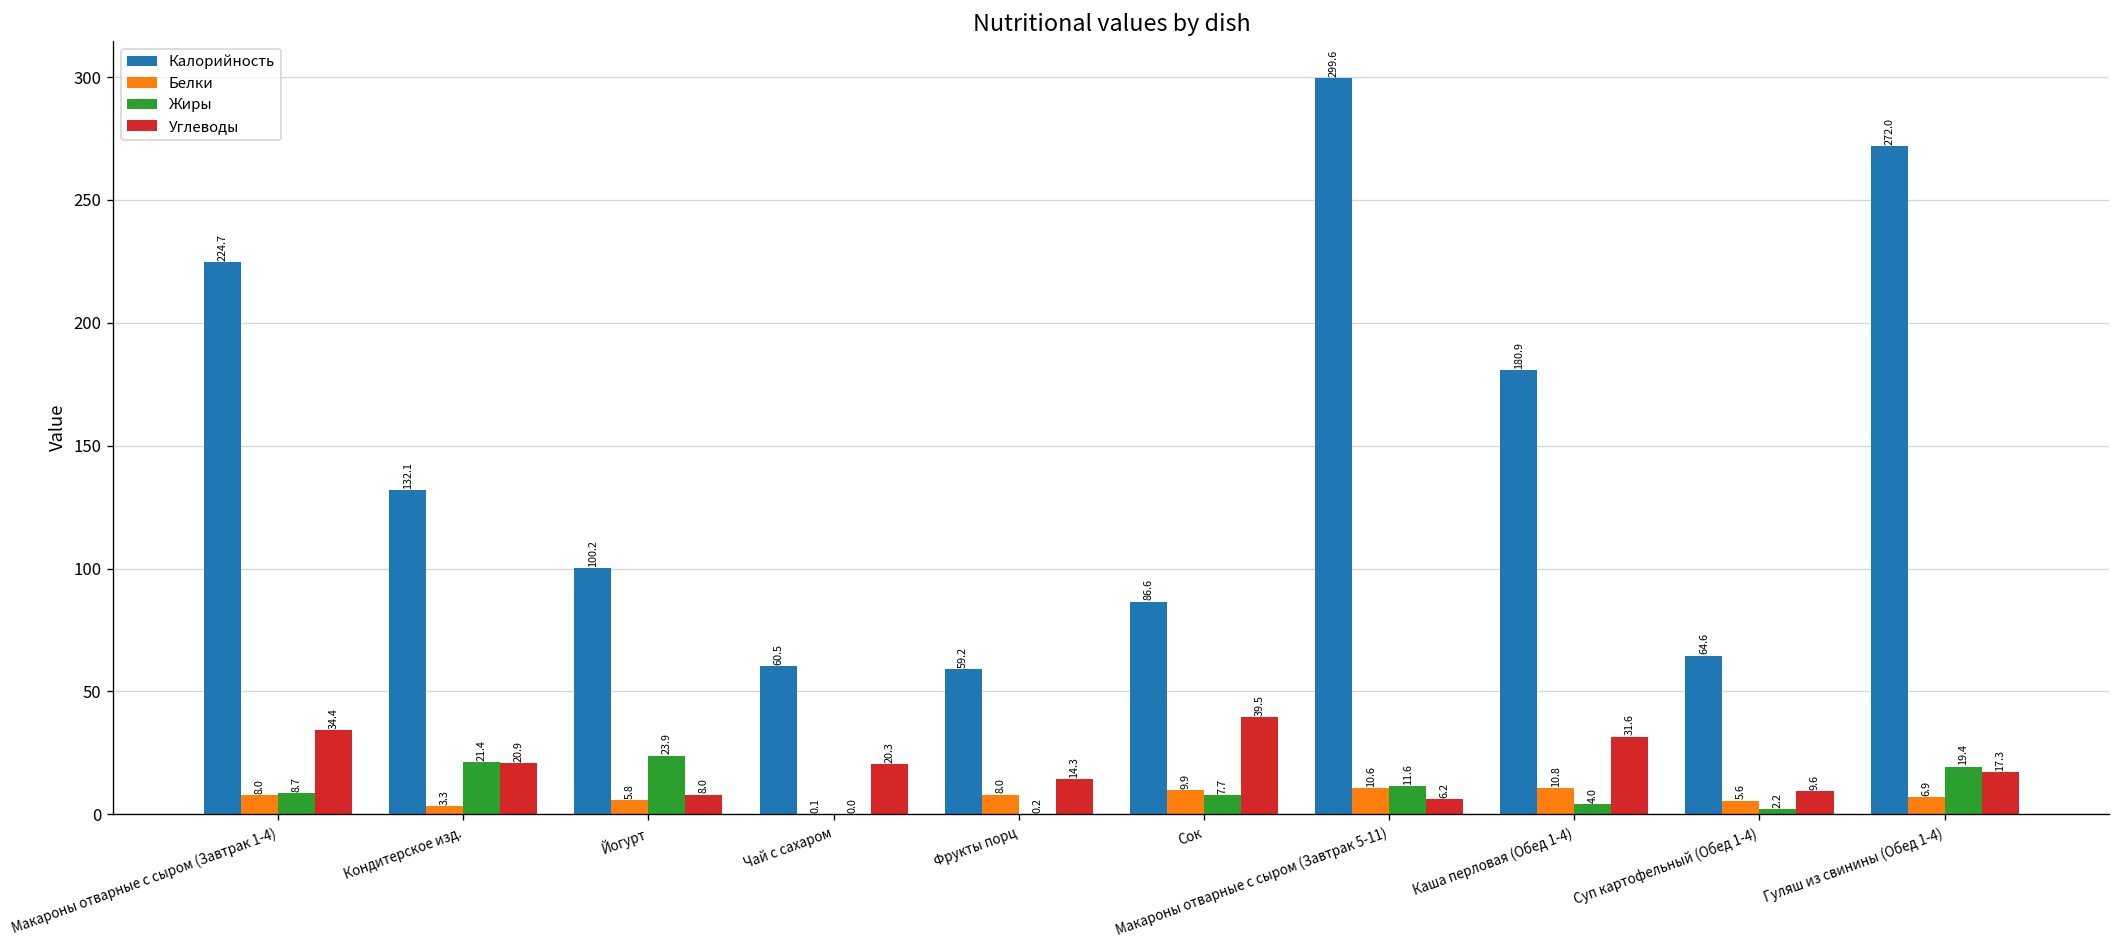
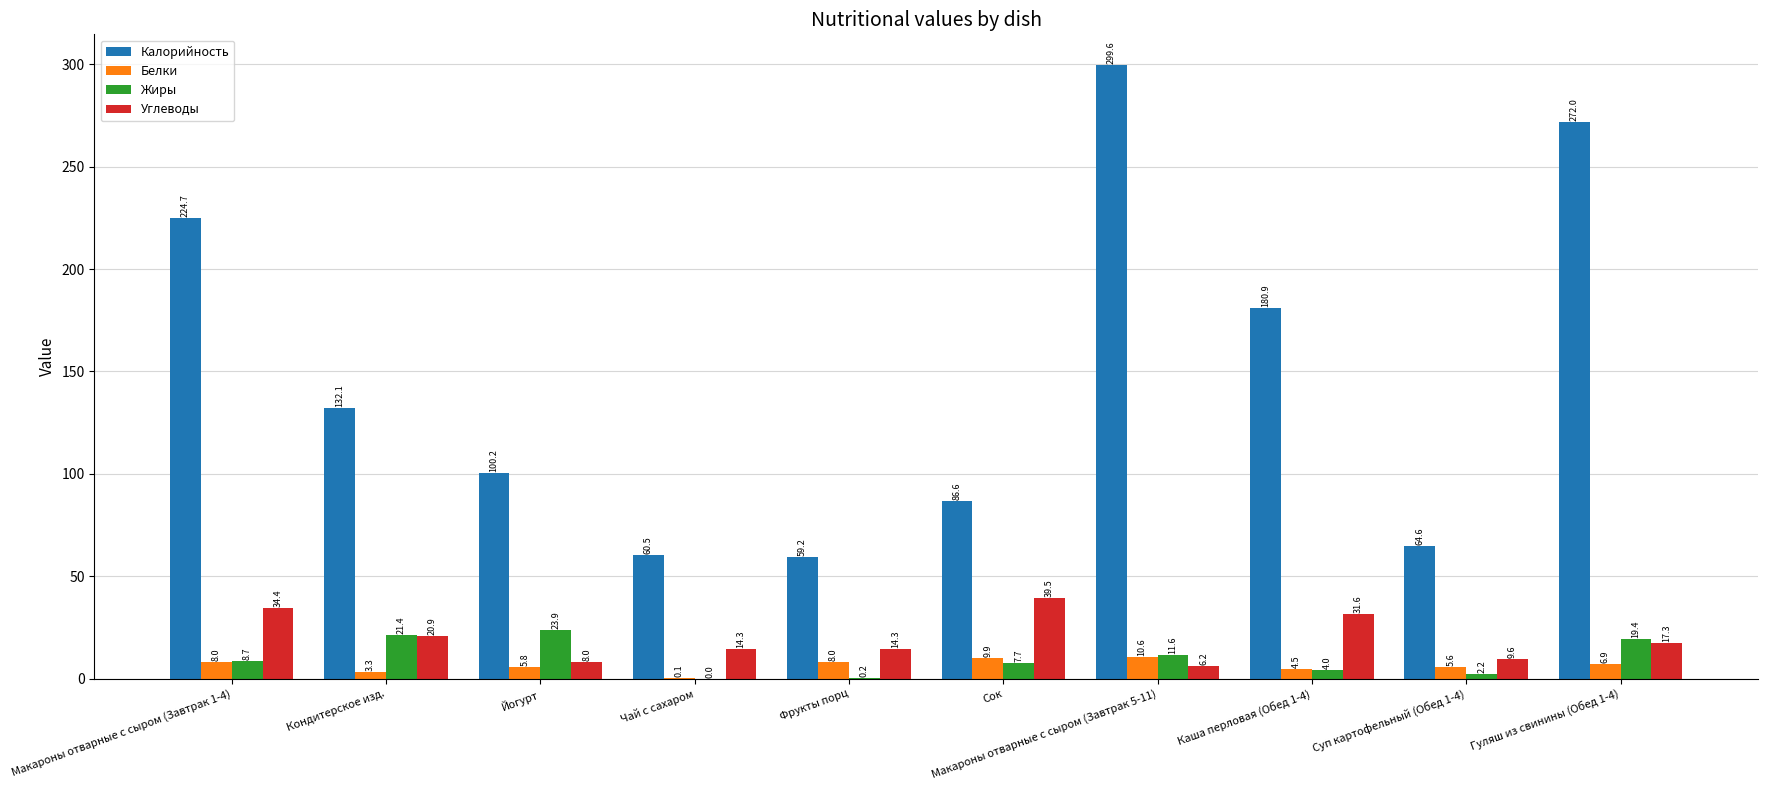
  {
    "Калорийность": {
      "Макароны отварные с сыром (Завтрак 1-4)": 224.7,
      "Кондитерское изд.": 132.1,
      "Йогурт": 100.2,
      "Чай с сахаром": 60.5,
      "Фрукты порц": 59.2,
      "Сок": 86.6,
      "Макароны отварные с сыром (Завтрак 5-11)": 299.6,
      "Каша перловая (Обед 1-4)": 180.9,
      "Суп картофельный (Обед 1-4)": 64.6,
      "Гуляш из свинины (Обед 1-4)": 272.0
    },
    "Белки": {
      "Макароны отварные с сыром (Завтрак 1-4)": 8.0,
      "Кондитерское изд.": 3.3,
      "Йогурт": 5.8,
      "Чай с сахаром": 0.1,
      "Фрукты порц": 8.0,
      "Сок": 9.9,
      "Макароны отварные с сыром (Завтрак 5-11)": 10.6,
-     "Каша перловая (Обед 1-4)": 10.8,
+     "Каша перловая (Обед 1-4)": 4.5,
      "Суп картофельный (Обед 1-4)": 5.6,
      "Гуляш из свинины (Обед 1-4)": 6.9
    },
    "Жиры": {
      "Макароны отварные с сыром (Завтрак 1-4)": 8.7,
      "Кондитерское изд.": 21.4,
      "Йогурт": 23.9,
      "Чай с сахаром": 0.0,
      "Фрукты порц": 0.2,
      "Сок": 7.7,
      "Макароны отварные с сыром (Завтрак 5-11)": 11.6,
      "Каша перловая (Обед 1-4)": 4.0,
      "Суп картофельный (Обед 1-4)": 2.2,
      "Гуляш из свинины (Обед 1-4)": 19.4
    },
    "Углеводы": {
      "Макароны отварные с сыром (Завтрак 1-4)": 34.4,
      "Кондитерское изд.": 20.9,
      "Йогурт": 8.0,
-     "Чай с сахаром": 20.3,
+     "Чай с сахаром": 14.3,
      "Фрукты порц": 14.3,
      "Сок": 39.5,
      "Макароны отварные с сыром (Завтрак 5-11)": 6.2,
      "Каша перловая (Обед 1-4)": 31.6,
      "Суп картофельный (Обед 1-4)": 9.6,
      "Гуляш из свинины (Обед 1-4)": 17.3
    }
  }
